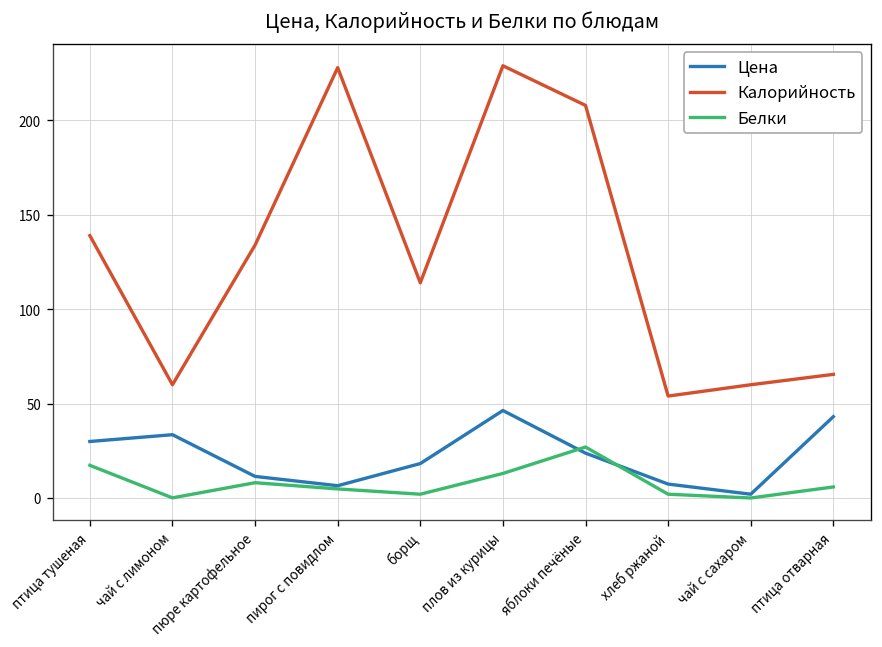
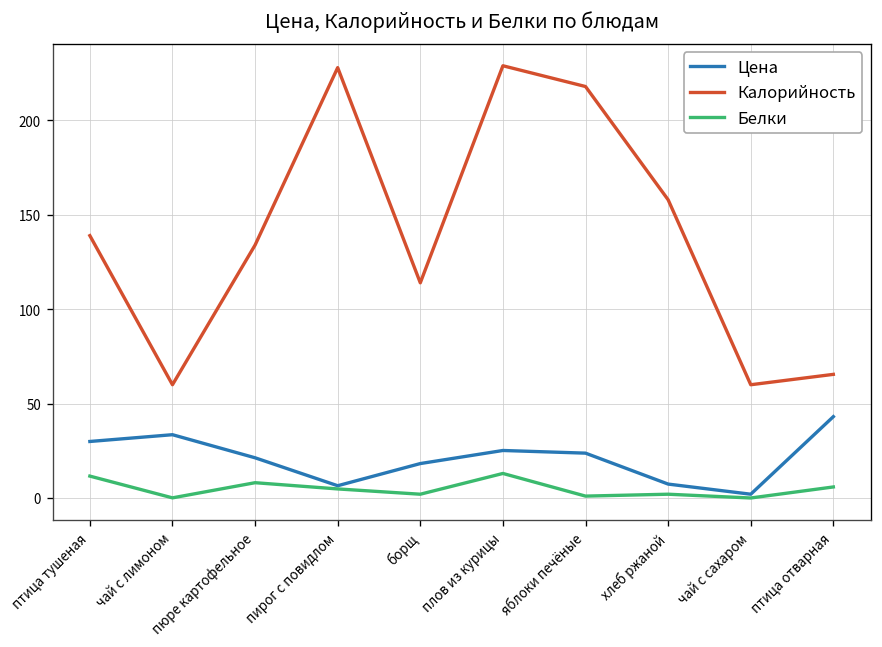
  {
    "Цена": {
      "птица тушеная": 30,
      "чай с лимоном": 34,
-     "пюре картофельное": 11,
+     "пюре картофельное": 21,
      "пирог с повидлом": 7,
      "борщ": 18,
-     "плов из курицы": 46,
+     "плов из курицы": 25,
      "яблоки печёные": 24,
      "хлеб ржаной": 7,
      "чай с сахаром": 2,
      "птица отварная": 43
    },
    "Калорийность": {
      "птица тушеная": 139,
      "чай с лимоном": 60,
      "пюре картофельное": 134,
      "пирог с повидлом": 228,
      "борщ": 114,
      "плов из курицы": 229,
-     "яблоки печёные": 208,
-     "хлеб ржаной": 54,
+     "яблоки печёные": 218,
+     "хлеб ржаной": 158,
      "чай с сахаром": 60,
      "птица отварная": 66
    },
    "Белки": {
-     "птица тушеная": 17,
+     "птица тушеная": 12,
      "чай с лимоном": 0,
      "пюре картофельное": 8,
      "пирог с повидлом": 5,
      "борщ": 2,
      "плов из курицы": 13,
-     "яблоки печёные": 27,
+     "яблоки печёные": 1,
      "хлеб ржаной": 2,
      "чай с сахаром": 0,
      "птица отварная": 6
    }
  }
